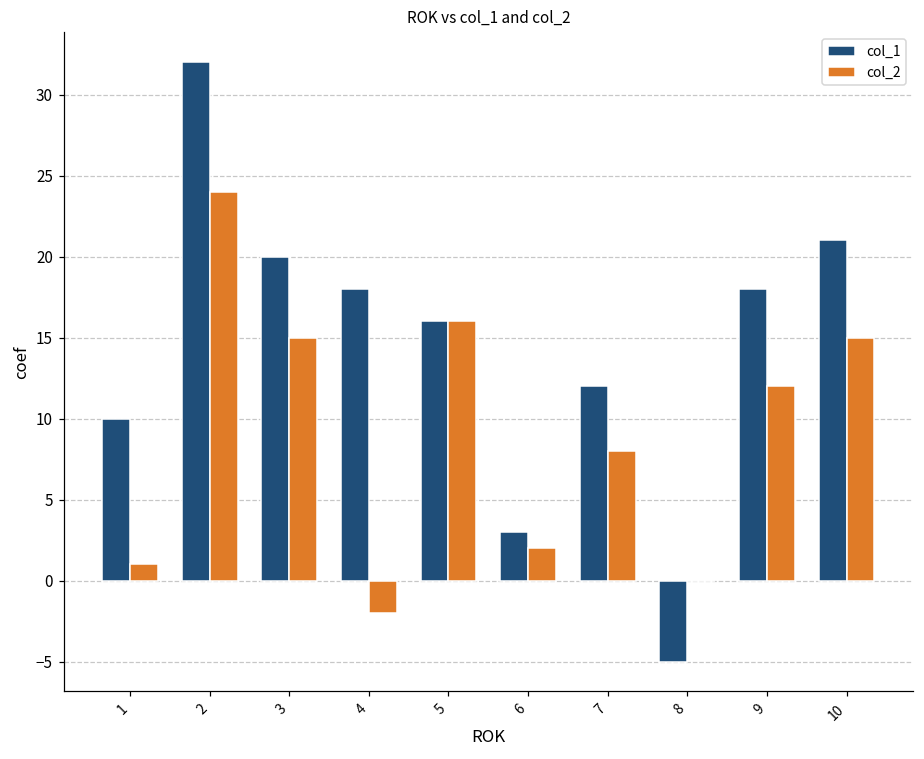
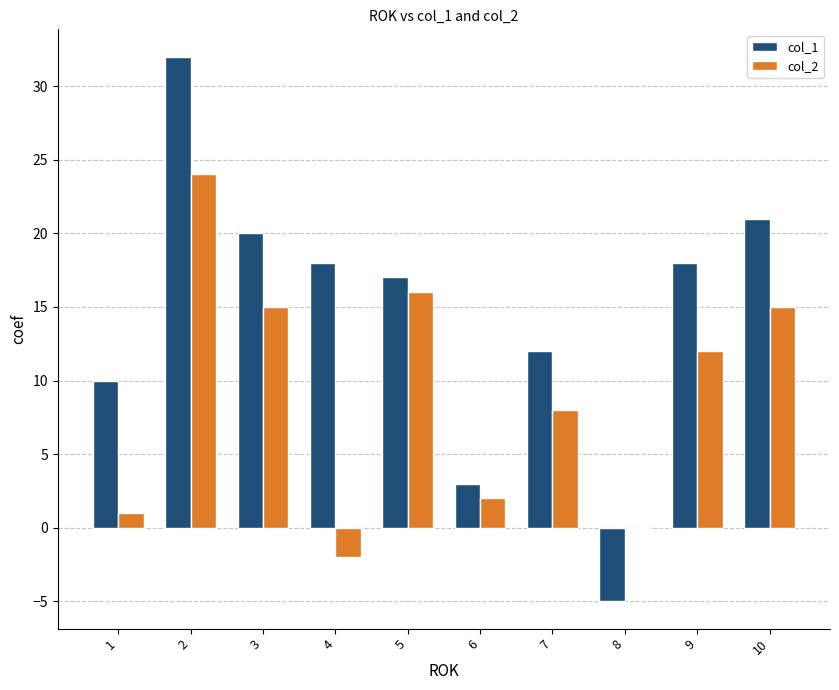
  {
    "col_1": {
      "1": 10,
      "2": 32,
      "3": 20,
      "4": 18,
-     "5": 16,
+     "5": 17,
      "6": 3,
      "7": 12,
      "8": -5,
      "9": 18,
      "10": 21
    },
    "col_2": {
      "1": 1,
      "2": 24,
      "3": 15,
      "4": -2,
      "5": 16,
      "6": 2,
      "7": 8,
      "8": 0,
      "9": 12,
      "10": 15
    }
  }
